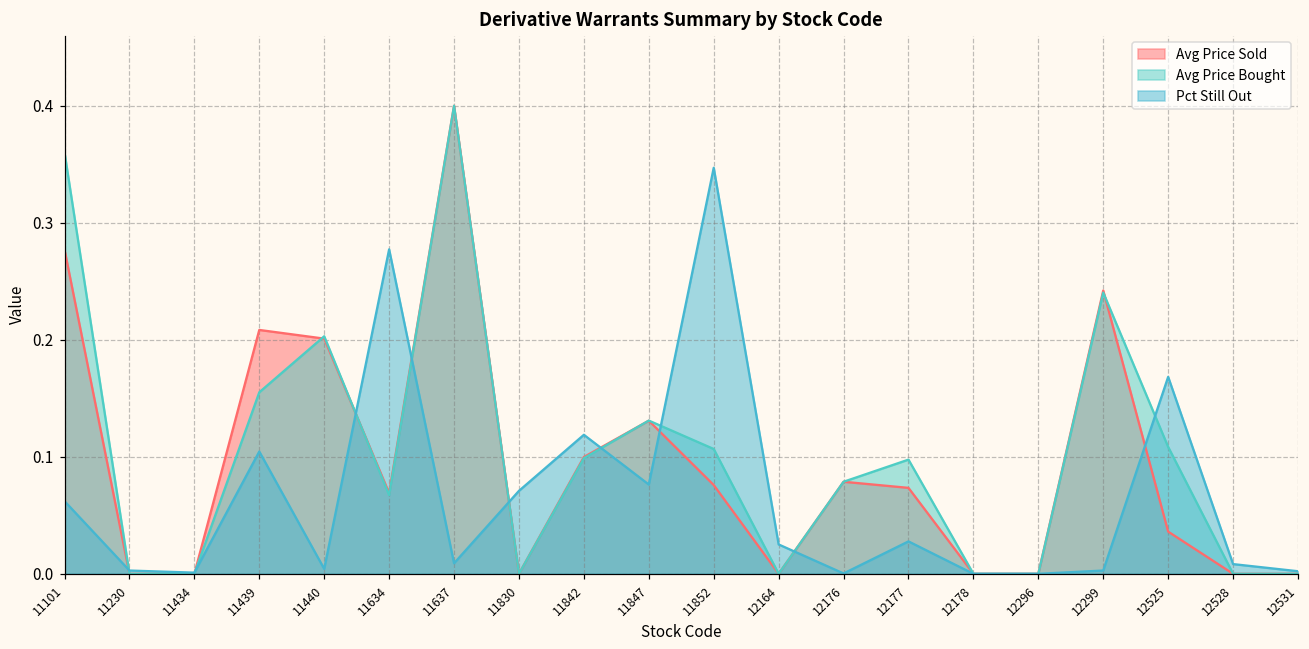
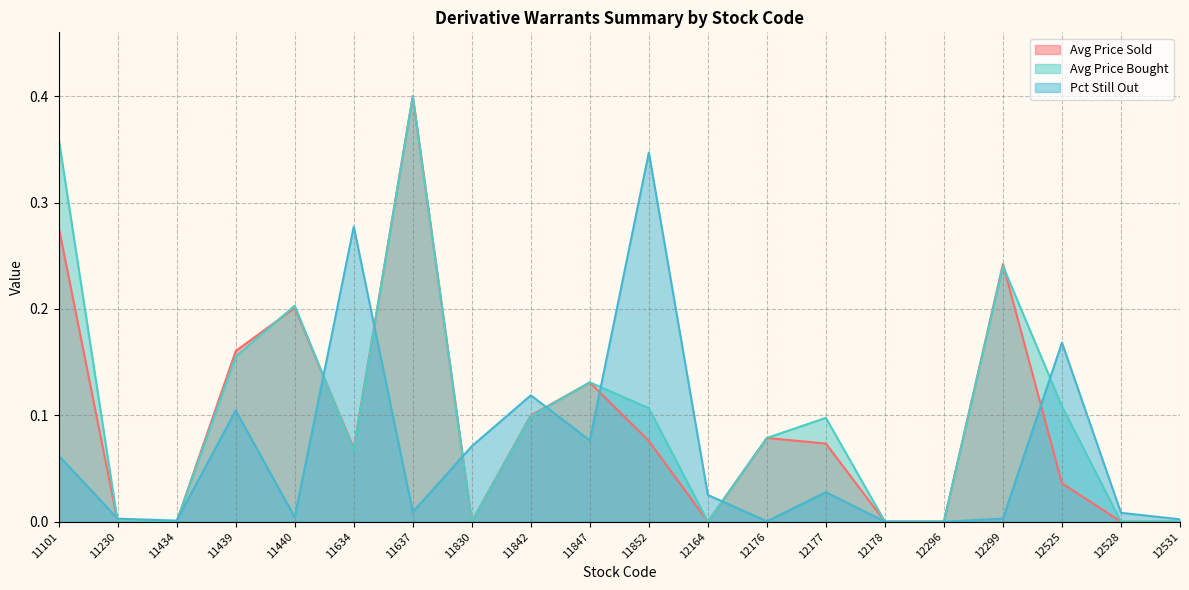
  {
    "Avg Price Sold": {
      "11101": 0.277,
-     "11439": 0.208,
+     "11439": 0.160,
      "11852": 0.076,
      "12177": 0.073,
      "12525": 0.036
    }
  }
